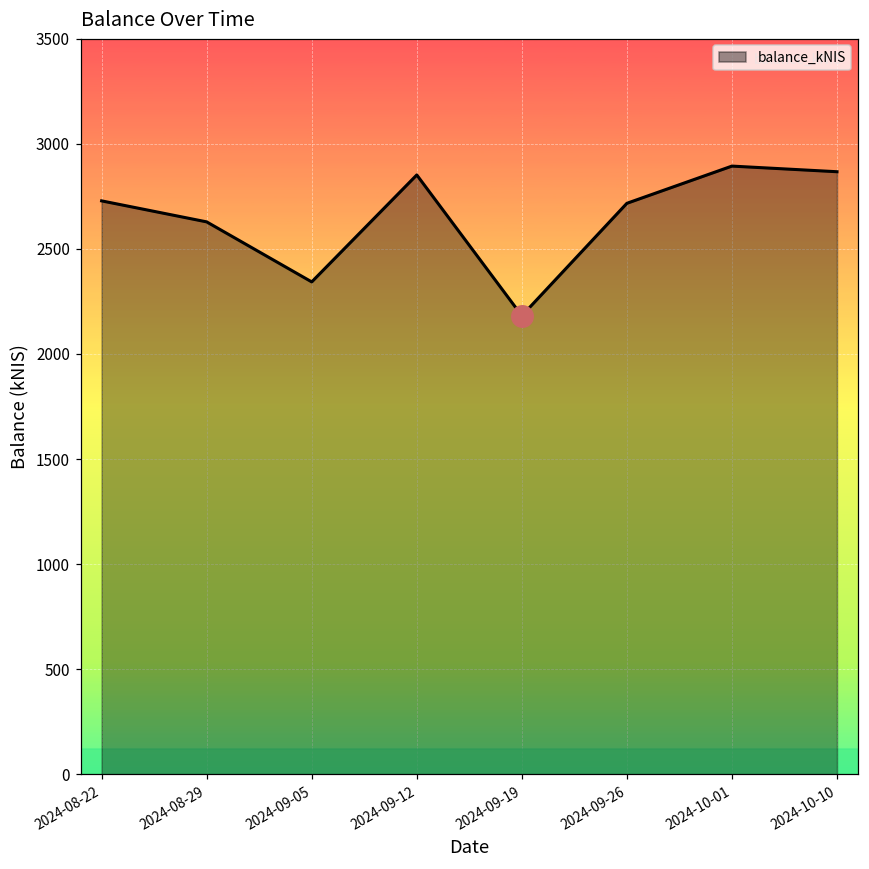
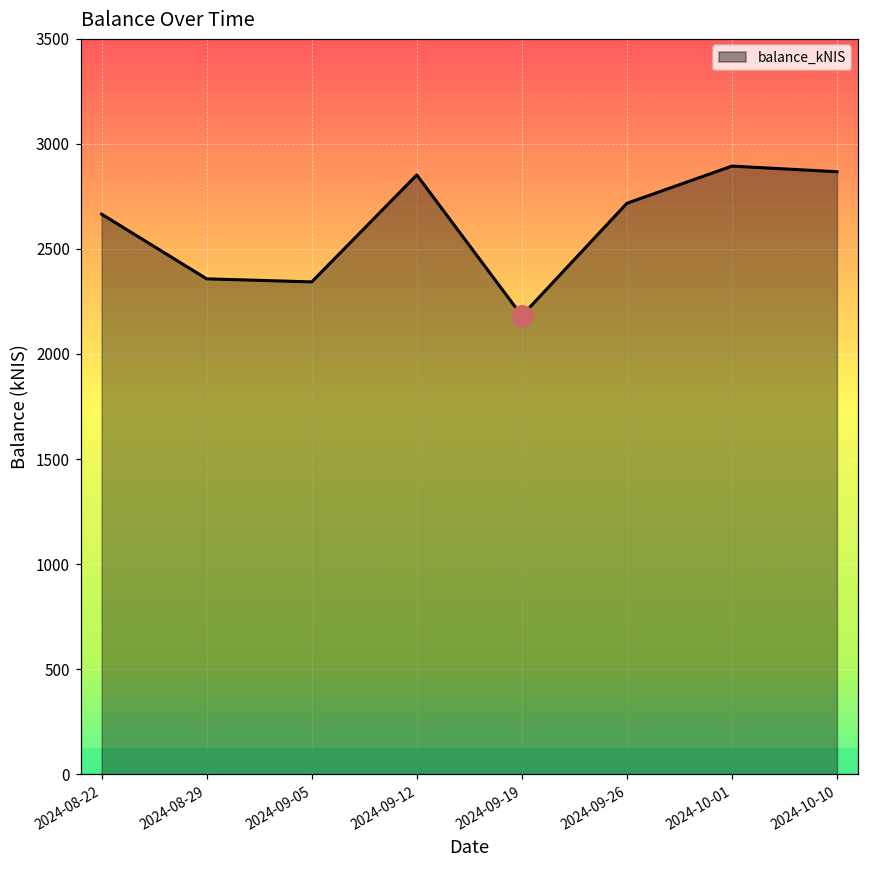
  {
    "balance_kNIS": {
-     "2024-08-22": 2730,
-     "2024-08-29": 2630,
+     "2024-08-22": 2670,
+     "2024-08-29": 2360,
      "2024-09-05": 2340,
      "2024-09-12": 2850,
      "2024-09-26": 2720,
      "2024-10-01": 2890,
      "2024-10-10": 2870
    }
  }
